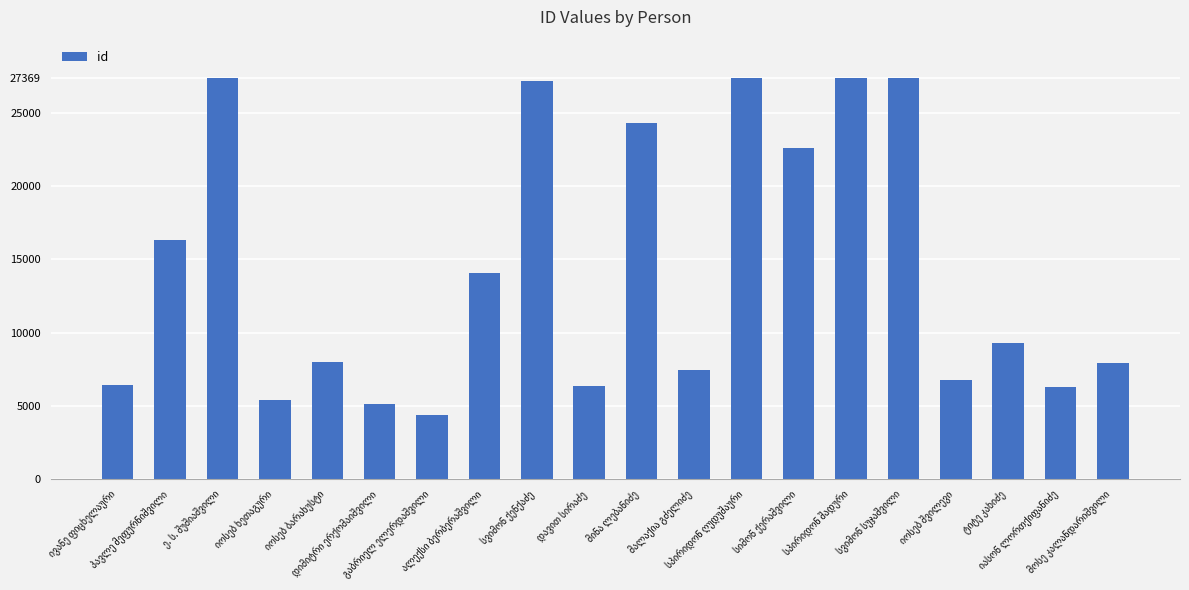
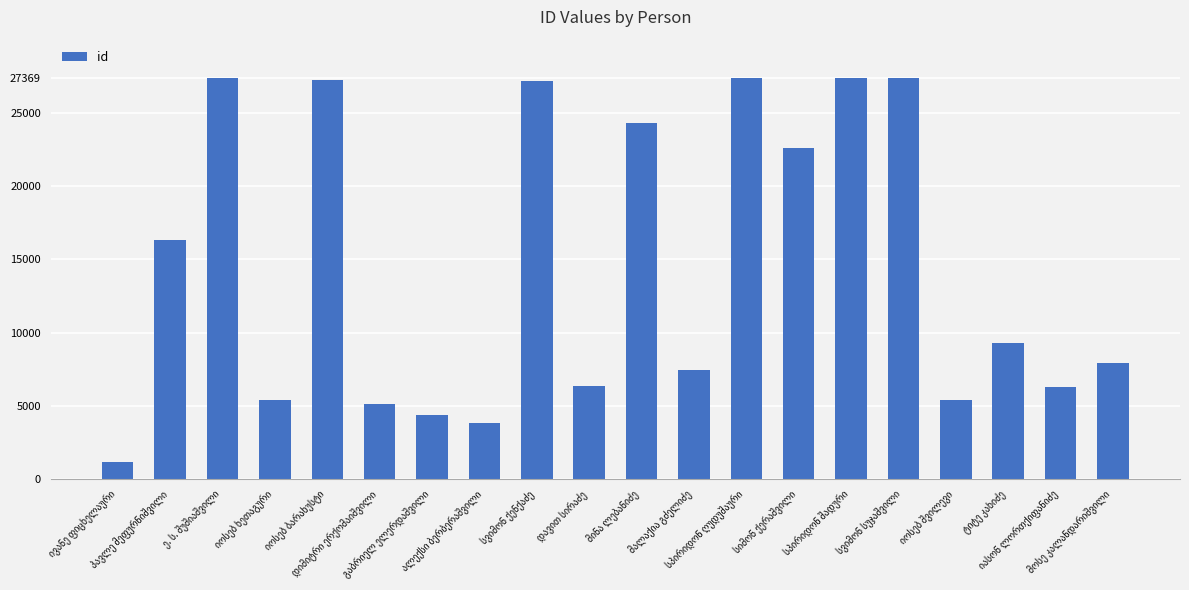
  {
-   "ივანე ფიცხელაური": 6400,
+   "ივანე ფიცხელაური": 1200,
    "პავლე მეფურნიშვილი": 16400,
    "ე. ს. შუშიაშვილი": 27400,
    "იოსებ ხეთაგური": 5400,
-   "იოსებ ბარახუსტი": 8000,
+   "იოსებ ბარახუსტი": 27200,
    "დიმიტრი ერქომაიშვილი": 5100,
    "გაბრიელ ელერდაშვილი": 4400,
-   "ალექსი ბერბერაშვილი": 14100,
+   "ალექსი ბერბერაშვილი": 3800,
    "სვიმონ ქენქაძე": 27200,
    "დავით სირაძე": 6400,
    "მინა ლებანიძე": 24300,
    "მალაქია გძელიძე": 7500,
    "სპირიდონ ღუდუშაური": 27400,
    "სიმონ ქერაშვილი": 22600,
    "სპირიდონ შადური": 27400,
    "სვიმონ სუჯაშვილი": 27400,
-   "იოსებ შვილევი": 6800,
+   "იოსებ შვილევი": 5400,
    "ტიტე კახიძე": 9300,
    "იასონ ლორთქიფანიძე": 6300,
    "მოსე კალანდარიშვილი": 7900
  }
